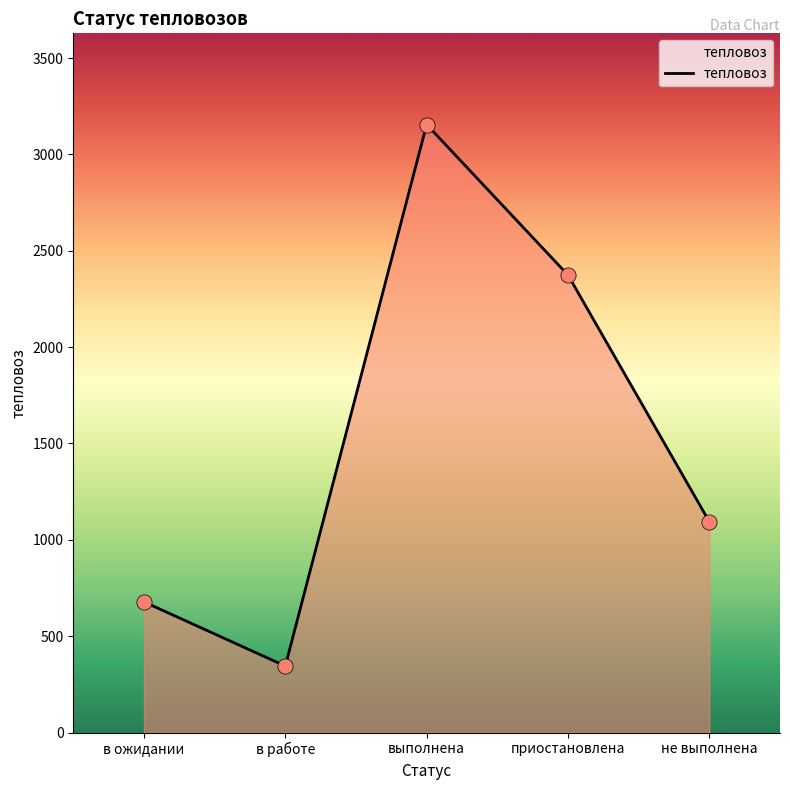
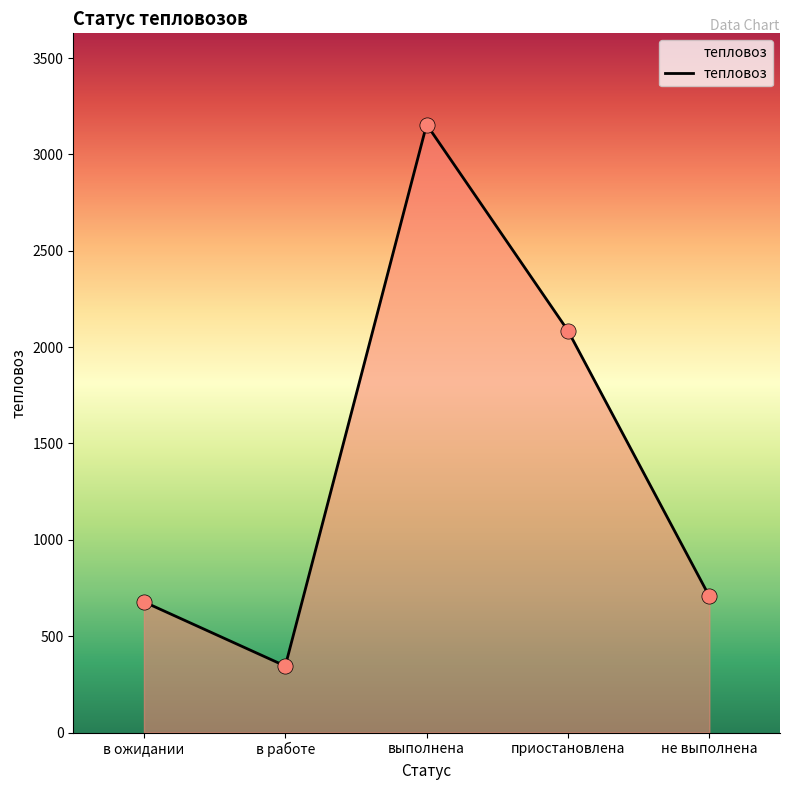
  {
    "в ожидании": 680,
    "в работе": 350,
    "выполнена": 3160,
-   "приостановлена": 2370,
-   "не выполнена": 1090
+   "приостановлена": 2090,
+   "не выполнена": 710
  }
